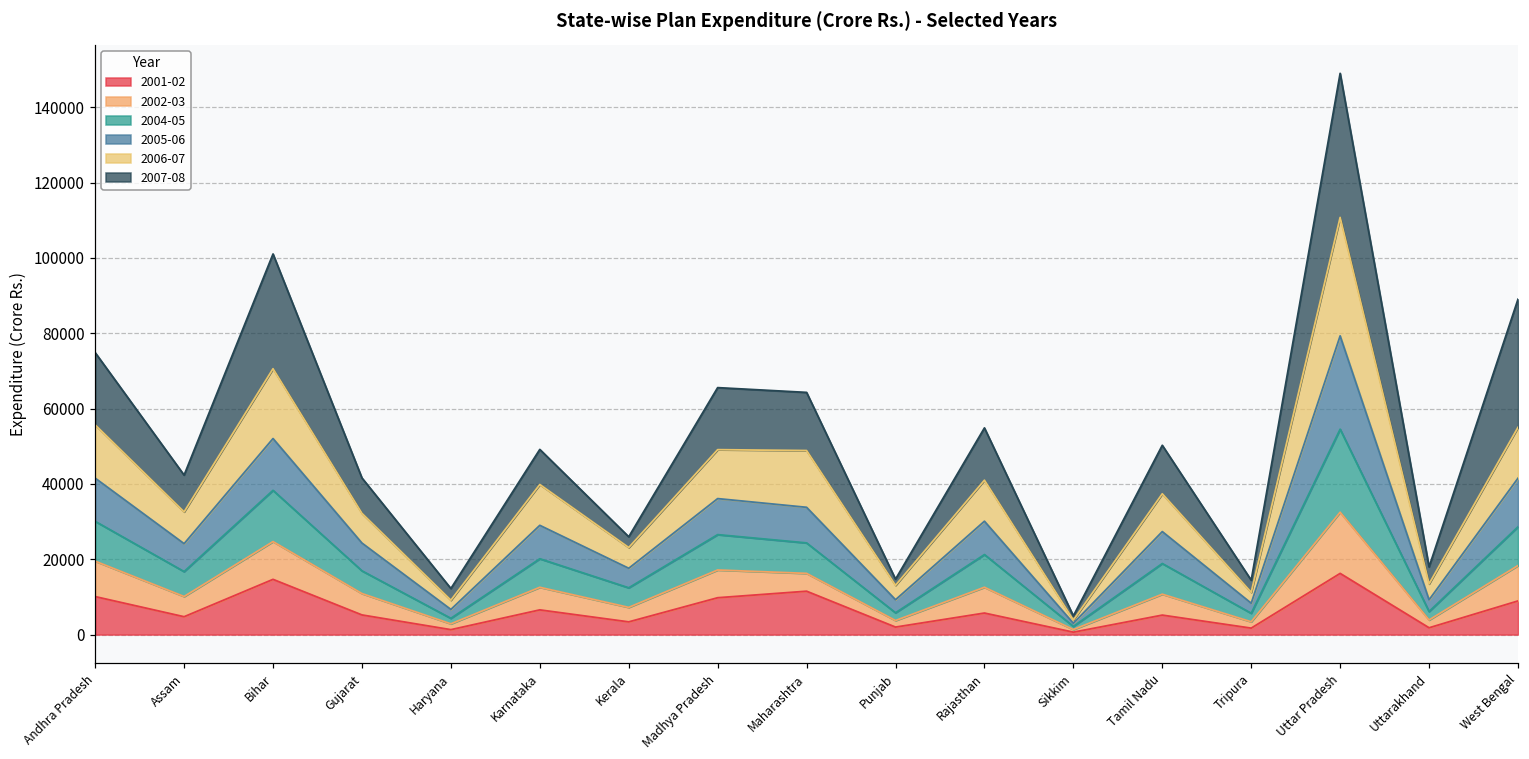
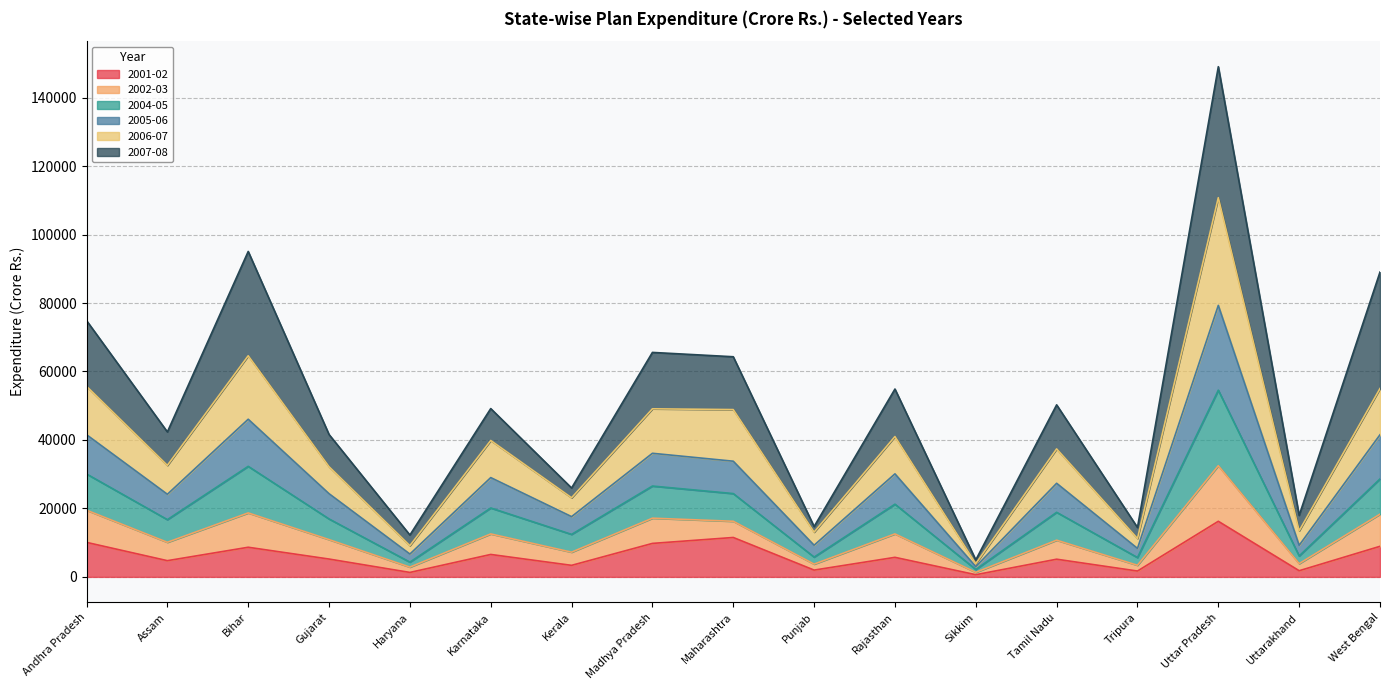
  {
    "2001-02": {
      "Andhra Pradesh": 10000,
      "Assam": 5000,
-     "Bihar": 15000,
+     "Bihar": 9000,
      "Gujarat": 5000,
      "Haryana": 1000,
      "Karnataka": 7000,
      "Kerala": 3000,
      "Madhya Pradesh": 10000,
      "Maharashtra": 12000,
      "Punjab": 2000,
      "Rajasthan": 6000,
      "Tamil Nadu": 5000,
      "Tripura": 2000,
      "Uttar Pradesh": 16000,
      "Uttarakhand": 2000,
      "West Bengal": 9000
    },
    "2007-08": {
      "Andhra Pradesh": 19000,
      "Assam": 10000,
      "Bihar": 30000,
      "Gujarat": 9000,
      "Haryana": 3000,
      "Karnataka": 9000,
      "Kerala": 3000,
      "Madhya Pradesh": 16000,
      "Maharashtra": 15000,
      "Punjab": 2000,
      "Rajasthan": 14000,
      "Sikkim": 1000,
      "Tamil Nadu": 13000,
      "Tripura": 3000,
      "Uttar Pradesh": 38000,
      "Uttarakhand": 5000,
      "West Bengal": 34000
    }
  }
